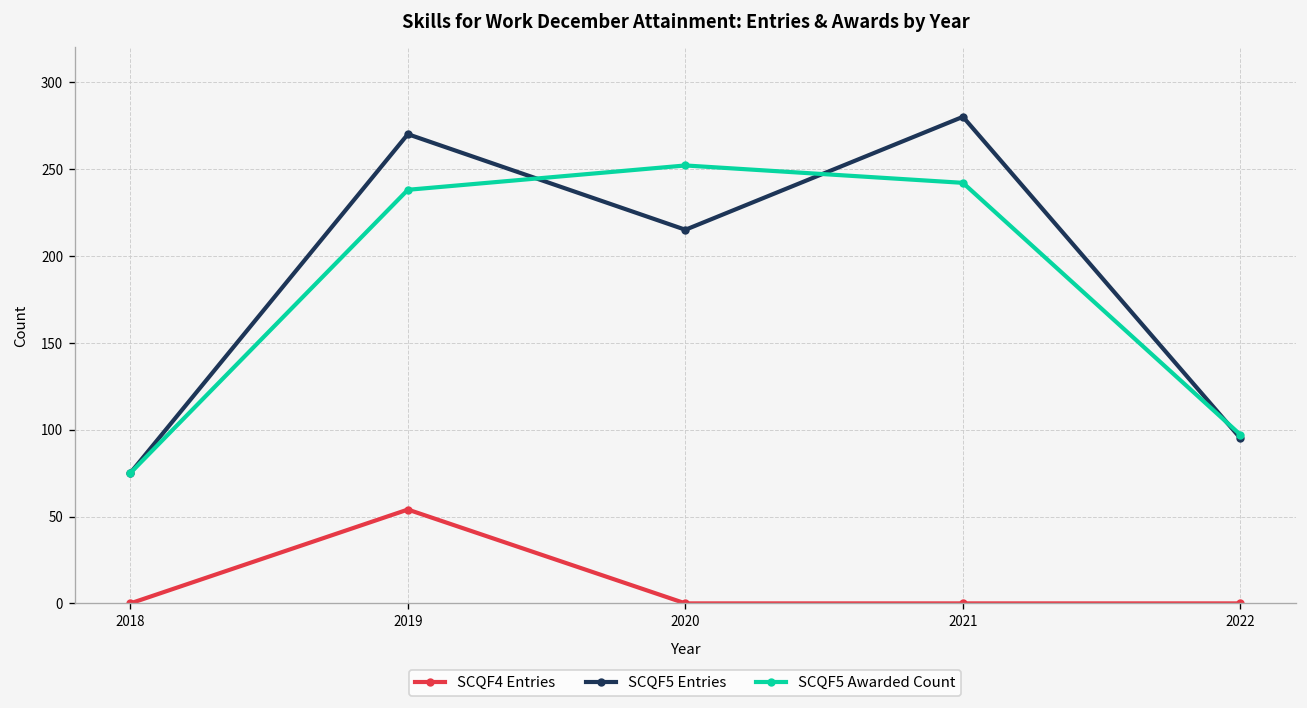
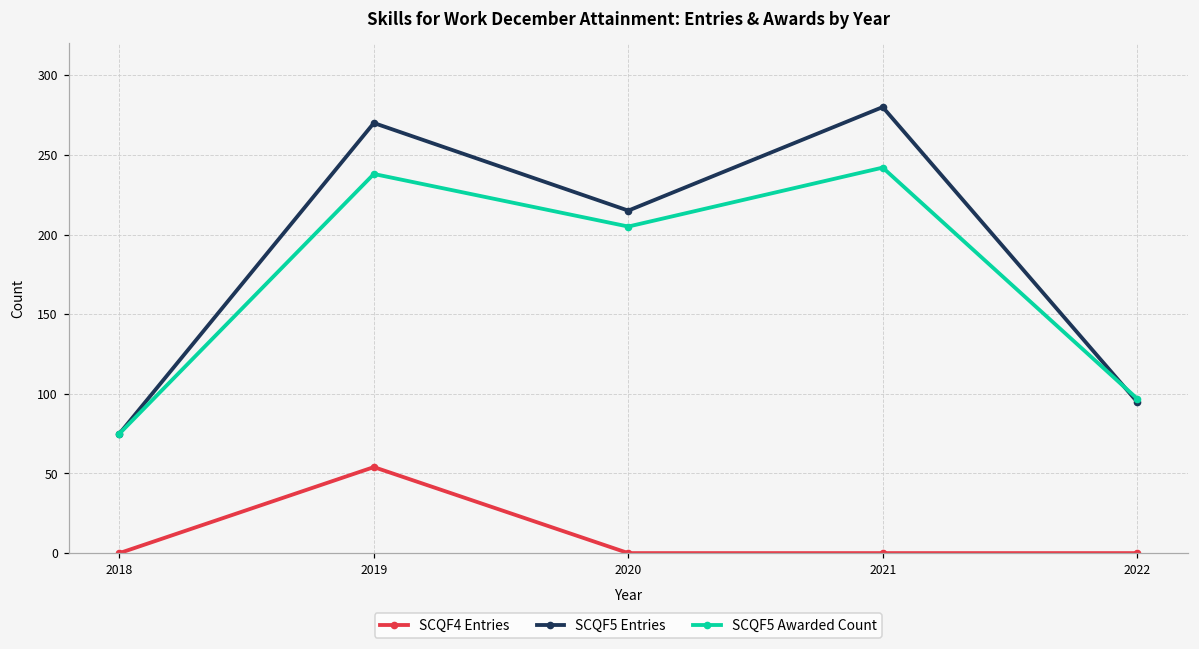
  {
    "SCQF4 Entries": {
      "2018": 0,
      "2019": 54,
      "2020": 0,
      "2021": 0,
      "2022": 0
    },
    "SCQF5 Entries": {
      "2019": 270,
      "2020": 215,
      "2021": 280,
      "2022": 95
    },
    "SCQF5 Awarded Count": {
      "2019": 238,
-     "2020": 252,
+     "2020": 205,
      "2021": 242,
      "2022": 97
    }
  }
